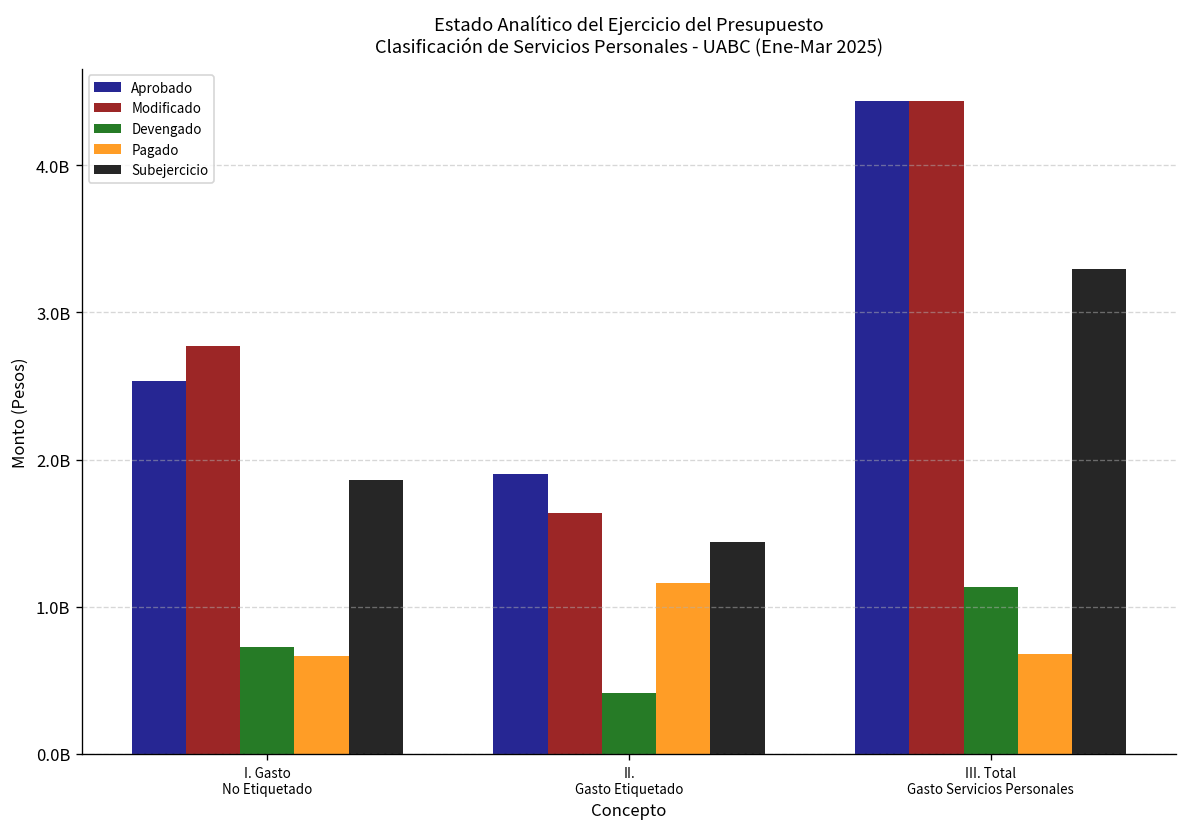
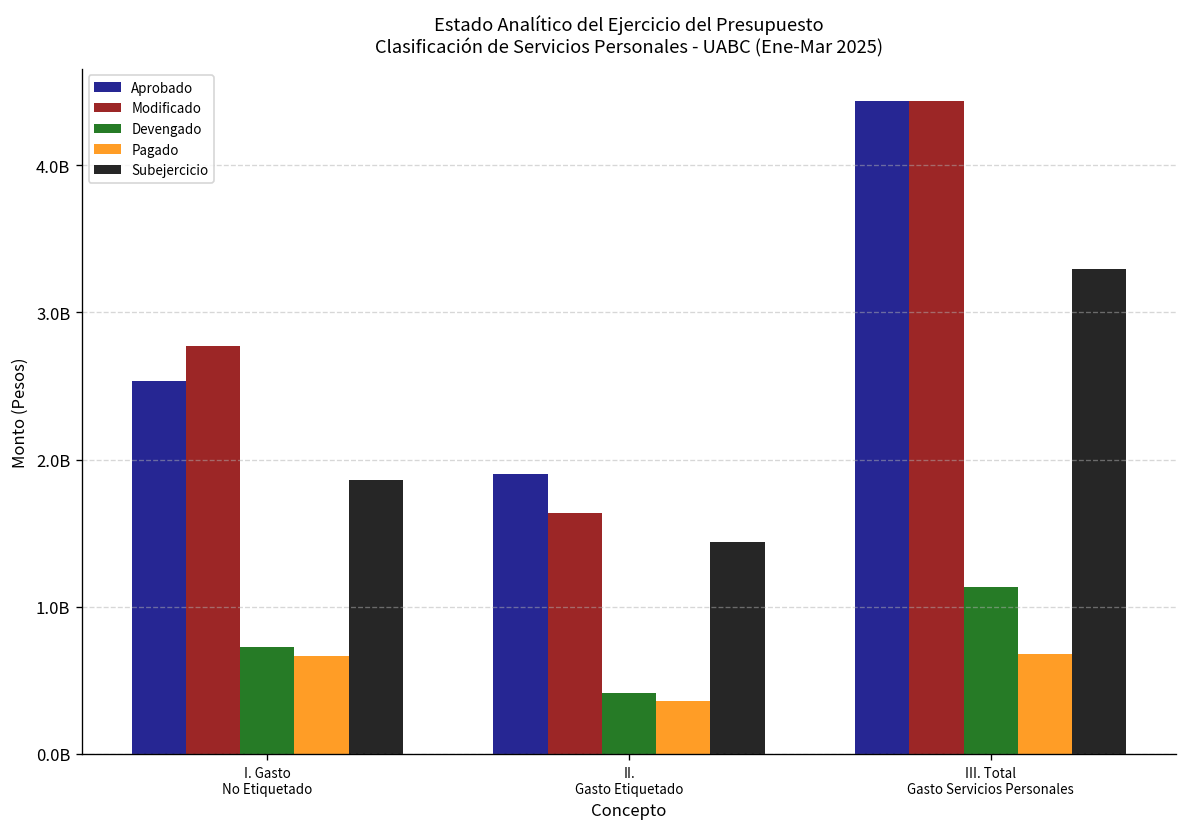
  {
    "Aprobado": {
      "I. Gasto No Etiquetado": 2530000000,
      "II. Gasto Etiquetado": 1900000000,
      "III. Total Gasto Servicios Personales": 4430000000
    },
    "Modificado": {
      "I. Gasto No Etiquetado": 2770000000,
      "II. Gasto Etiquetado": 1640000000,
      "III. Total Gasto Servicios Personales": 4430000000
    },
    "Devengado": {
      "I. Gasto No Etiquetado": 720000000,
      "II. Gasto Etiquetado": 410000000,
      "III. Total Gasto Servicios Personales": 1140000000
    },
    "Pagado": {
      "I. Gasto No Etiquetado": 660000000,
-     "II. Gasto Etiquetado": 1160000000,
+     "II. Gasto Etiquetado": 360000000,
      "III. Total Gasto Servicios Personales": 680000000
    },
    "Subejercicio": {
      "I. Gasto No Etiquetado": 1860000000,
      "II. Gasto Etiquetado": 1440000000,
      "III. Total Gasto Servicios Personales": 3300000000
    }
  }
